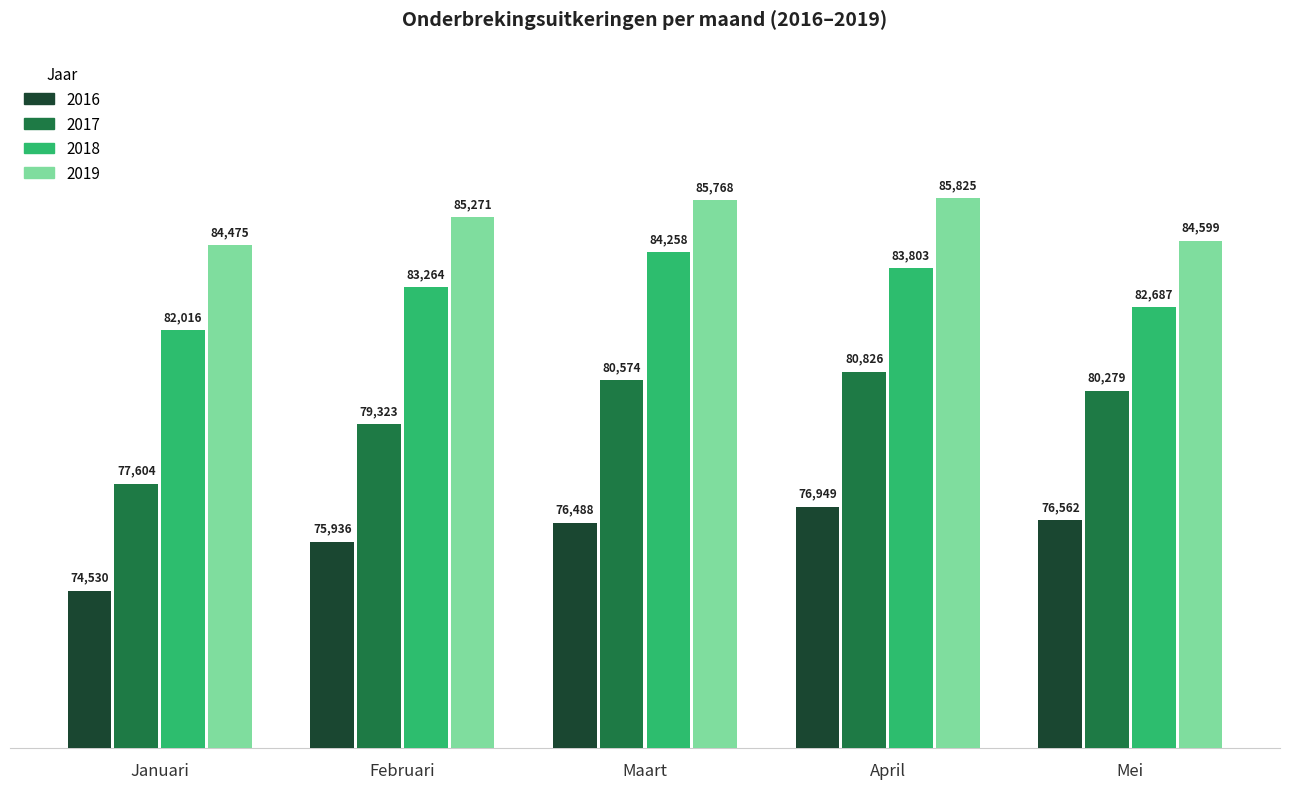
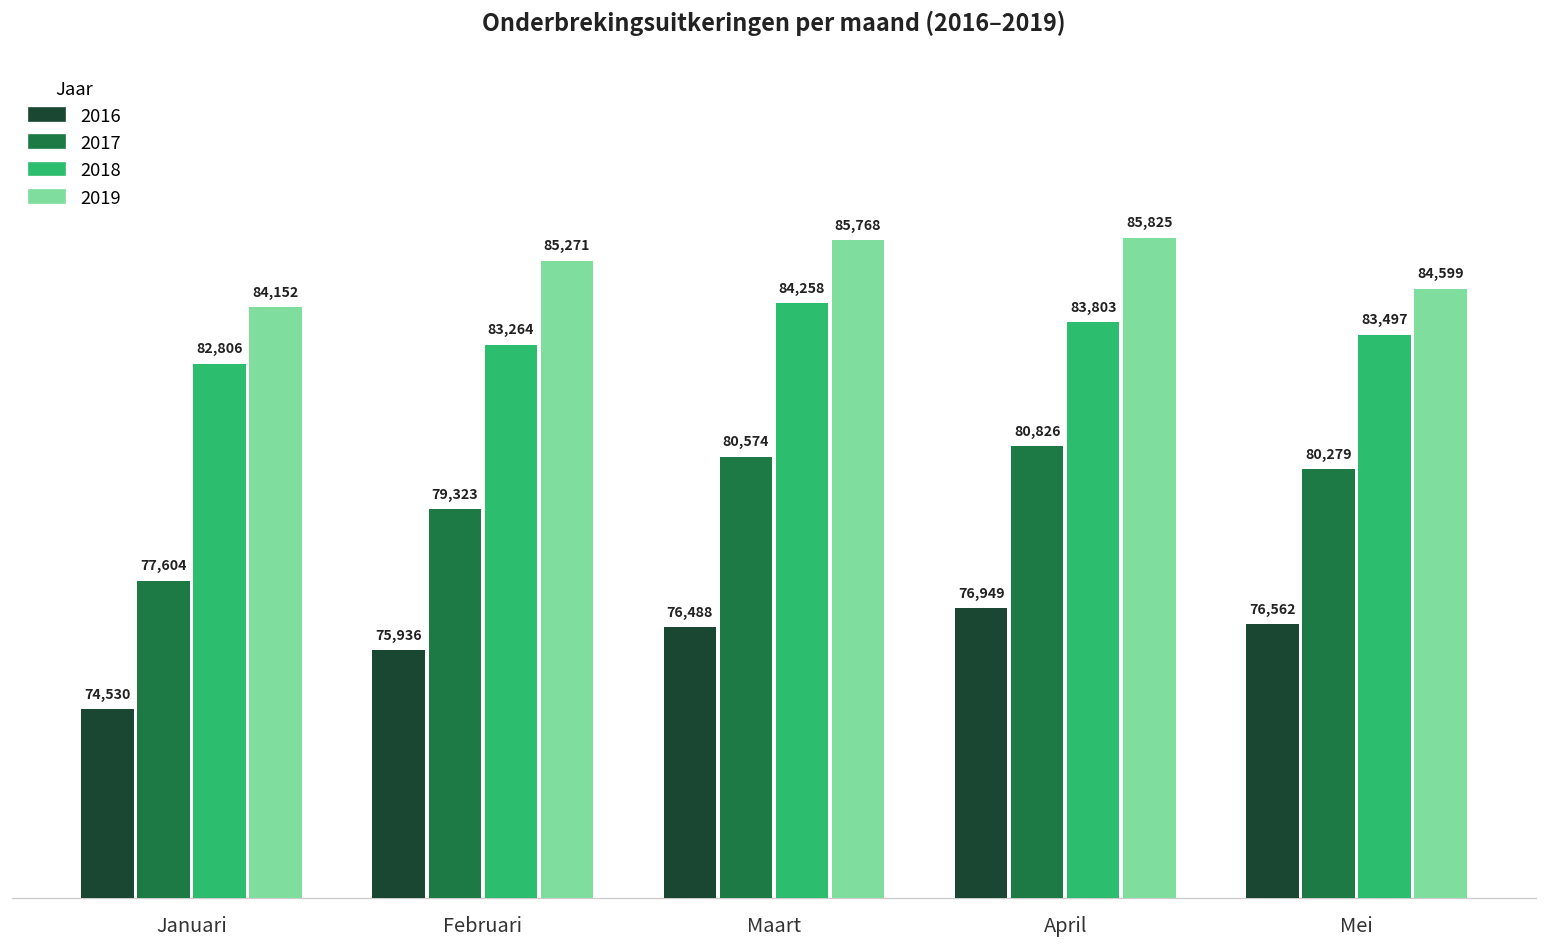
  {
    "2018": {
-     "Januari": "82,016",
+     "Januari": "82,806",
      "Februari": "83,264",
      "Maart": "84,258",
      "April": "83,803",
-     "Mei": "82,687"
+     "Mei": "83,497"
    },
    "2019": {
-     "Januari": "84,475",
+     "Januari": "84,152",
      "Februari": "85,271",
      "Maart": "85,768",
      "April": "85,825",
      "Mei": "84,599"
    }
  }
